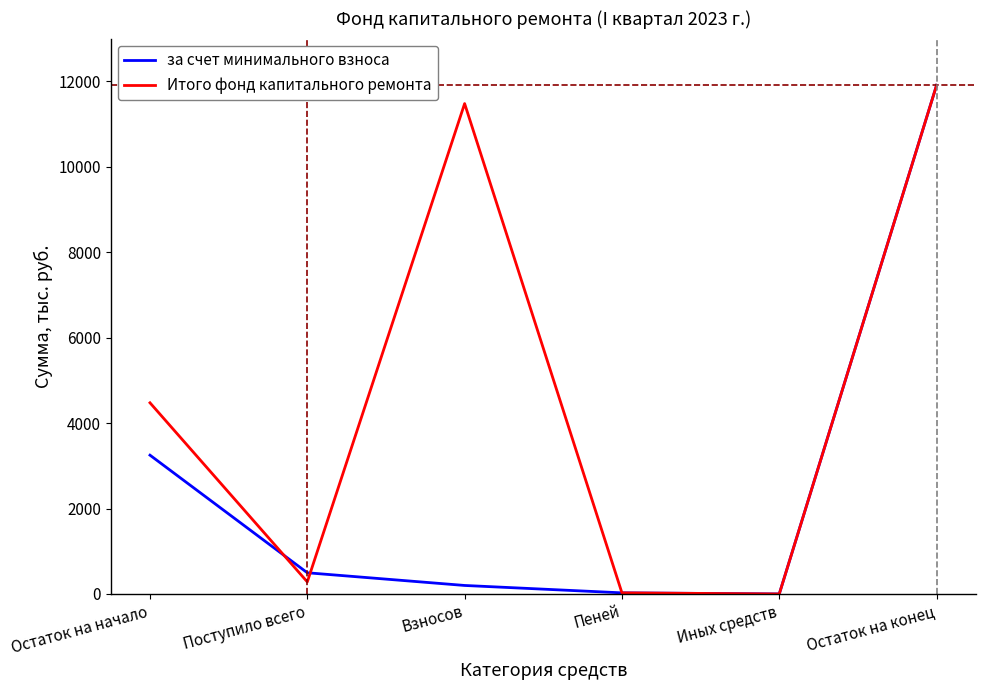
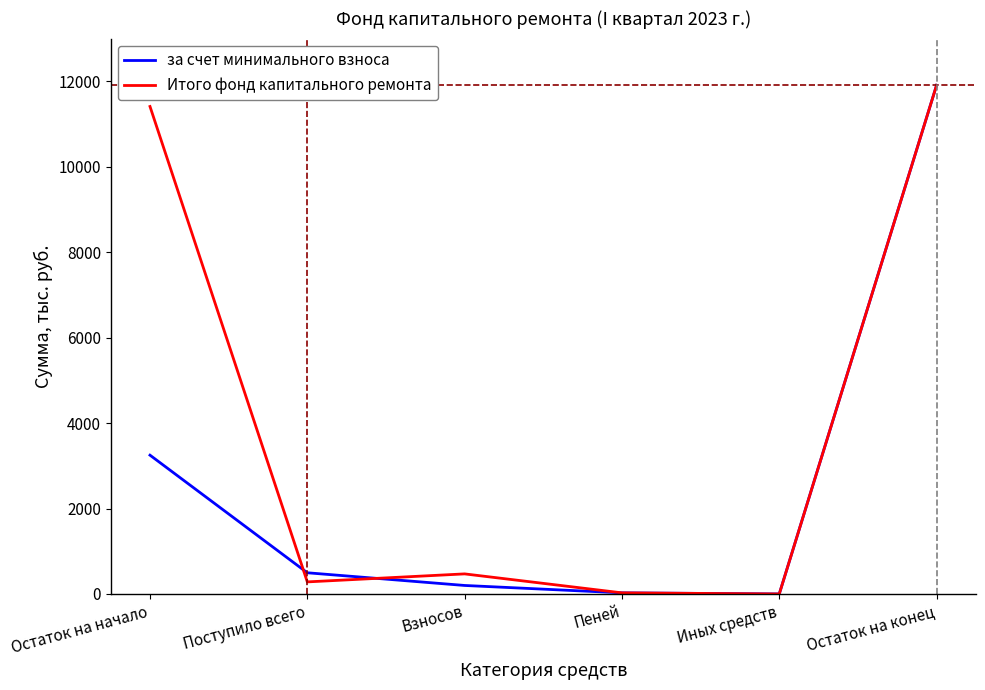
  {
    "за счет минимального взноса": {
      "Остаток на начало": 3200,
      "Поступило всего": 500,
      "Взносов": 200
    },
    "Итого фонд капитального ремонта": {
-     "Остаток на начало": 4500,
+     "Остаток на начало": 11400,
      "Поступило всего": 300,
-     "Взносов": 11500
+     "Взносов": 500
    }
  }
